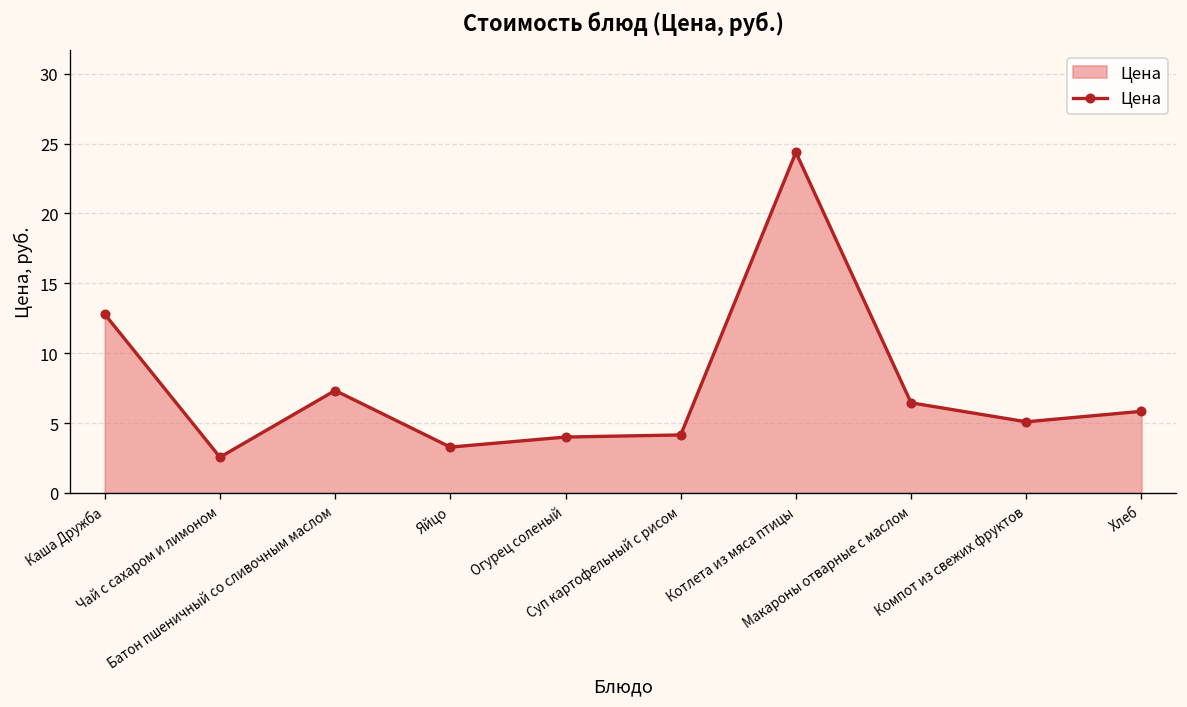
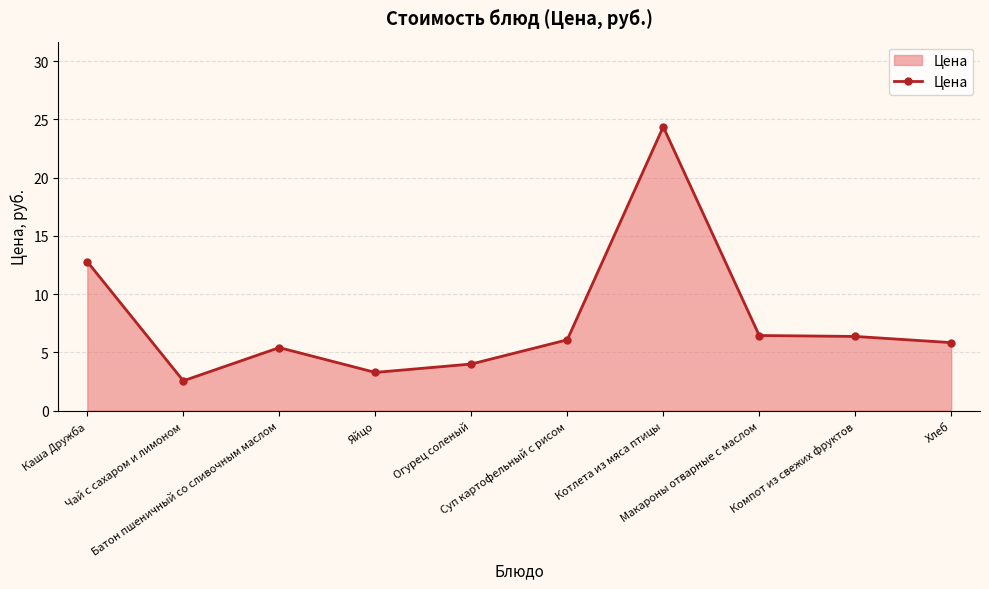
  {
    "Каша Дружба": 12.8,
    "Чай с сахаром и лимоном": 2.6,
-   "Батон пшеничный со сливочным маслом": 7.3,
+   "Батон пшеничный со сливочным маслом": 5.4,
    "Яйцо": 3.3,
    "Огурец соленый": 4.0,
-   "Суп картофельный с рисом": 4.2,
+   "Суп картофельный с рисом": 6.1,
    "Котлета из мяса птицы": 24.4,
    "Макароны отварные с маслом": 6.5,
-   "Компот из свежих фруктов": 5.1,
+   "Компот из свежих фруктов": 6.4,
    "Хлеб": 5.8
  }
